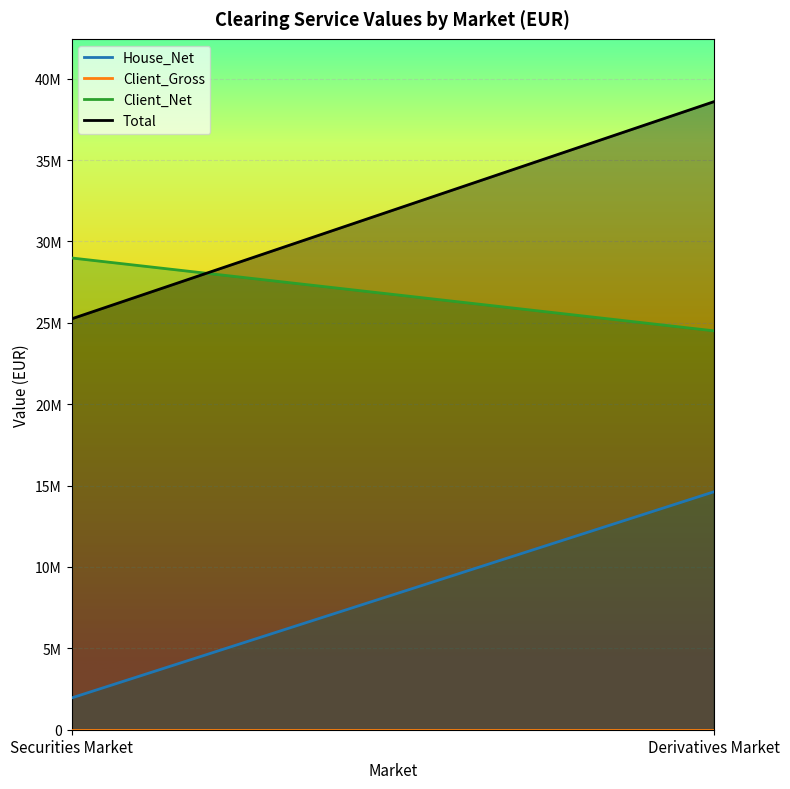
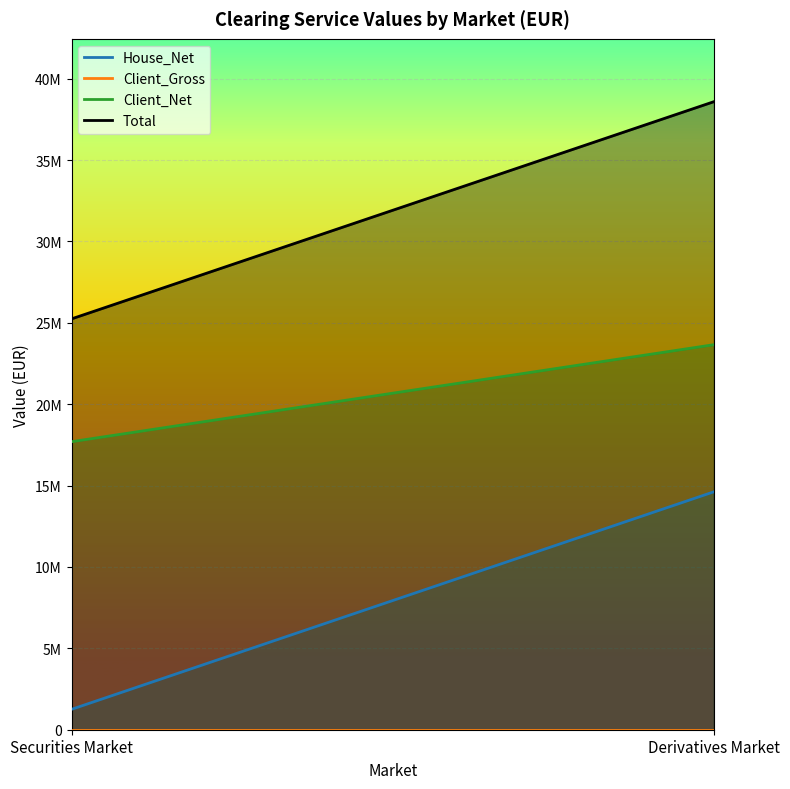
  {
    "House_Net": {
-     "Securities Market": 2000000,
+     "Securities Market": 1300000,
      "Derivatives Market": 14600000
    },
    "Client_Gross": {
      "Securities Market": 0,
      "Derivatives Market": 0
    },
    "Client_Net": {
-     "Securities Market": 29000000,
-     "Derivatives Market": 24500000
+     "Securities Market": 17700000,
+     "Derivatives Market": 23700000
    },
    "Total": {
      "Securities Market": 25200000,
      "Derivatives Market": 38600000
    }
  }
